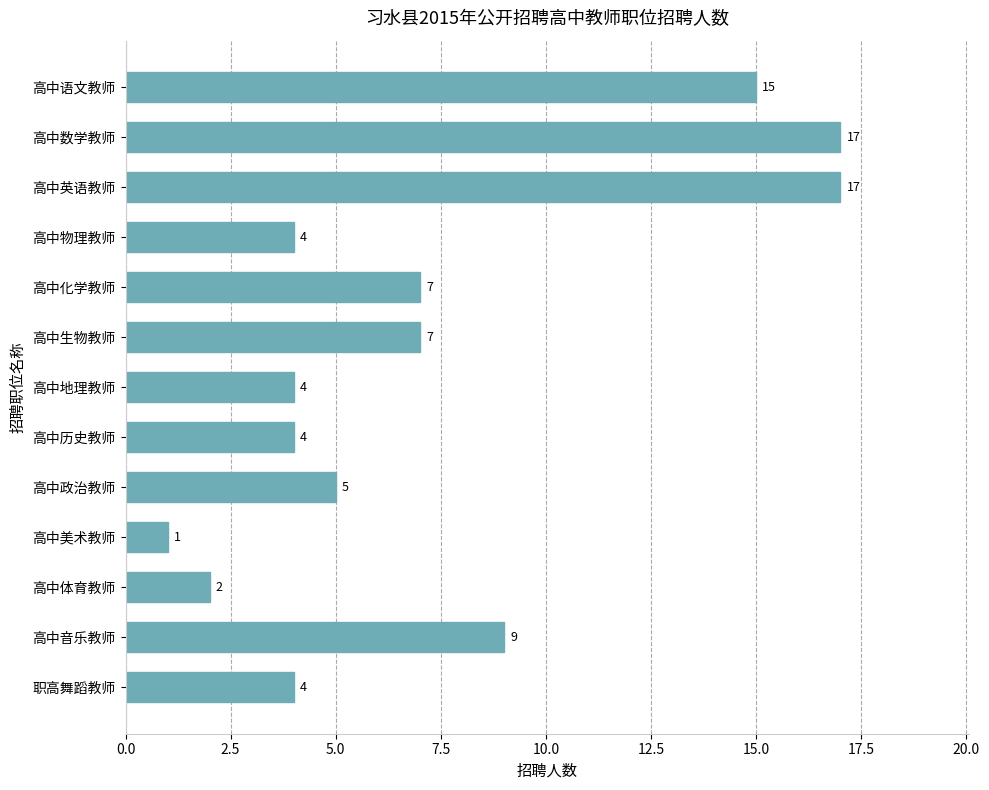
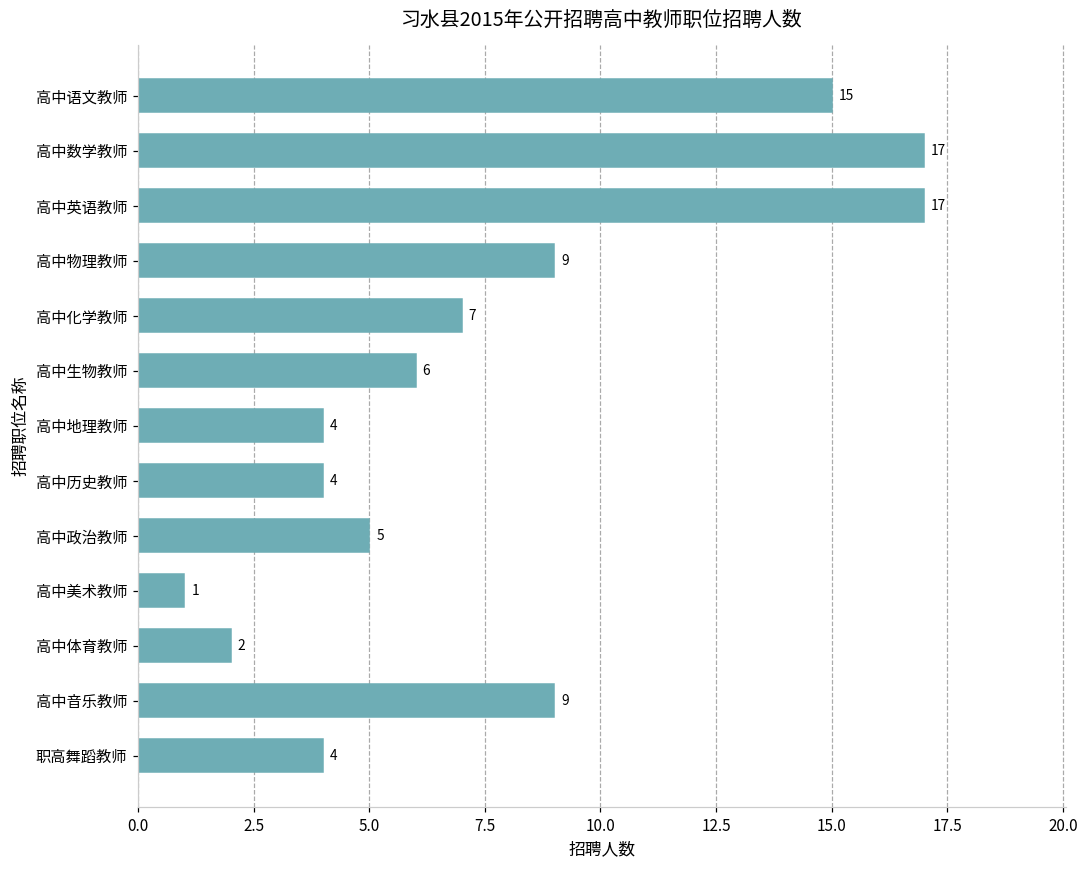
  {
    "高中语文教师": 15,
    "高中数学教师": 17,
    "高中英语教师": 17,
-   "高中物理教师": 4,
+   "高中物理教师": 9,
    "高中化学教师": 7,
-   "高中生物教师": 7,
+   "高中生物教师": 6,
    "高中地理教师": 4,
    "高中历史教师": 4,
    "高中政治教师": 5,
    "高中美术教师": 1,
    "高中体育教师": 2,
    "高中音乐教师": 9,
    "职高舞蹈教师": 4
  }
